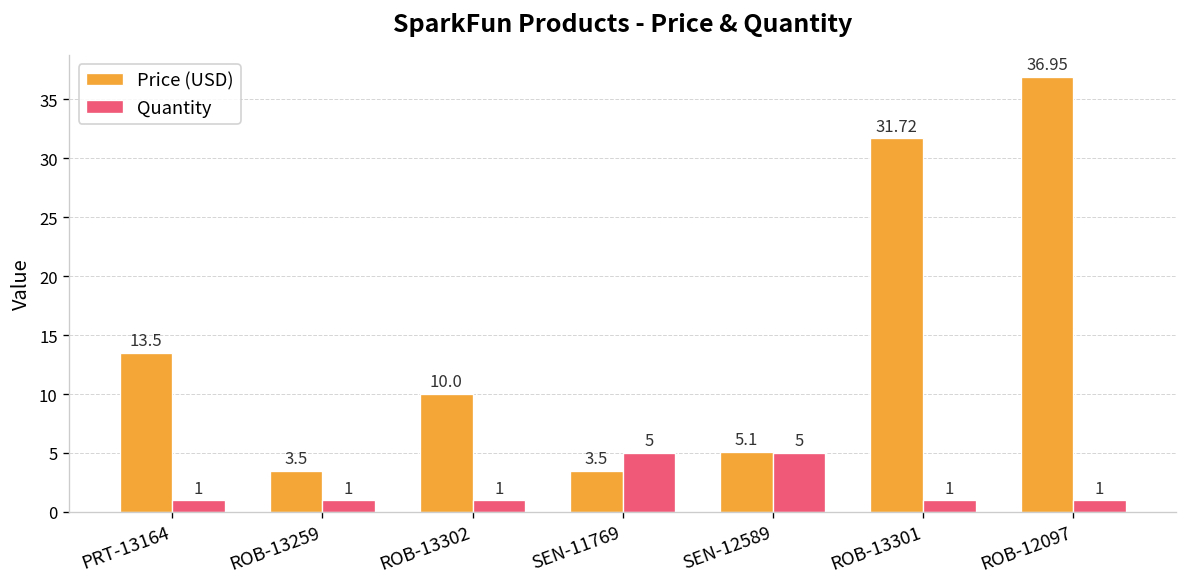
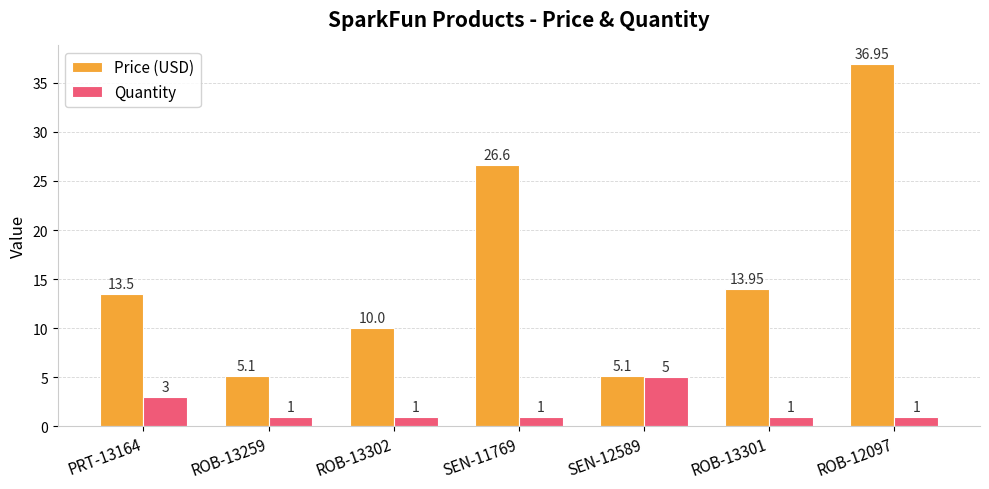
  {
    "Price (USD)": {
      "PRT-13164": 13.5,
-     "ROB-13259": 3.5,
+     "ROB-13259": 5.1,
      "ROB-13302": 10.0,
-     "SEN-11769": 3.5,
+     "SEN-11769": 26.6,
      "SEN-12589": 5.1,
-     "ROB-13301": 31.72,
+     "ROB-13301": 13.95,
      "ROB-12097": 36.95
    },
    "Quantity": {
-     "PRT-13164": 1,
+     "PRT-13164": 3,
      "ROB-13259": 1,
      "ROB-13302": 1,
-     "SEN-11769": 5,
+     "SEN-11769": 1,
      "SEN-12589": 5,
      "ROB-13301": 1,
      "ROB-12097": 1
    }
  }
